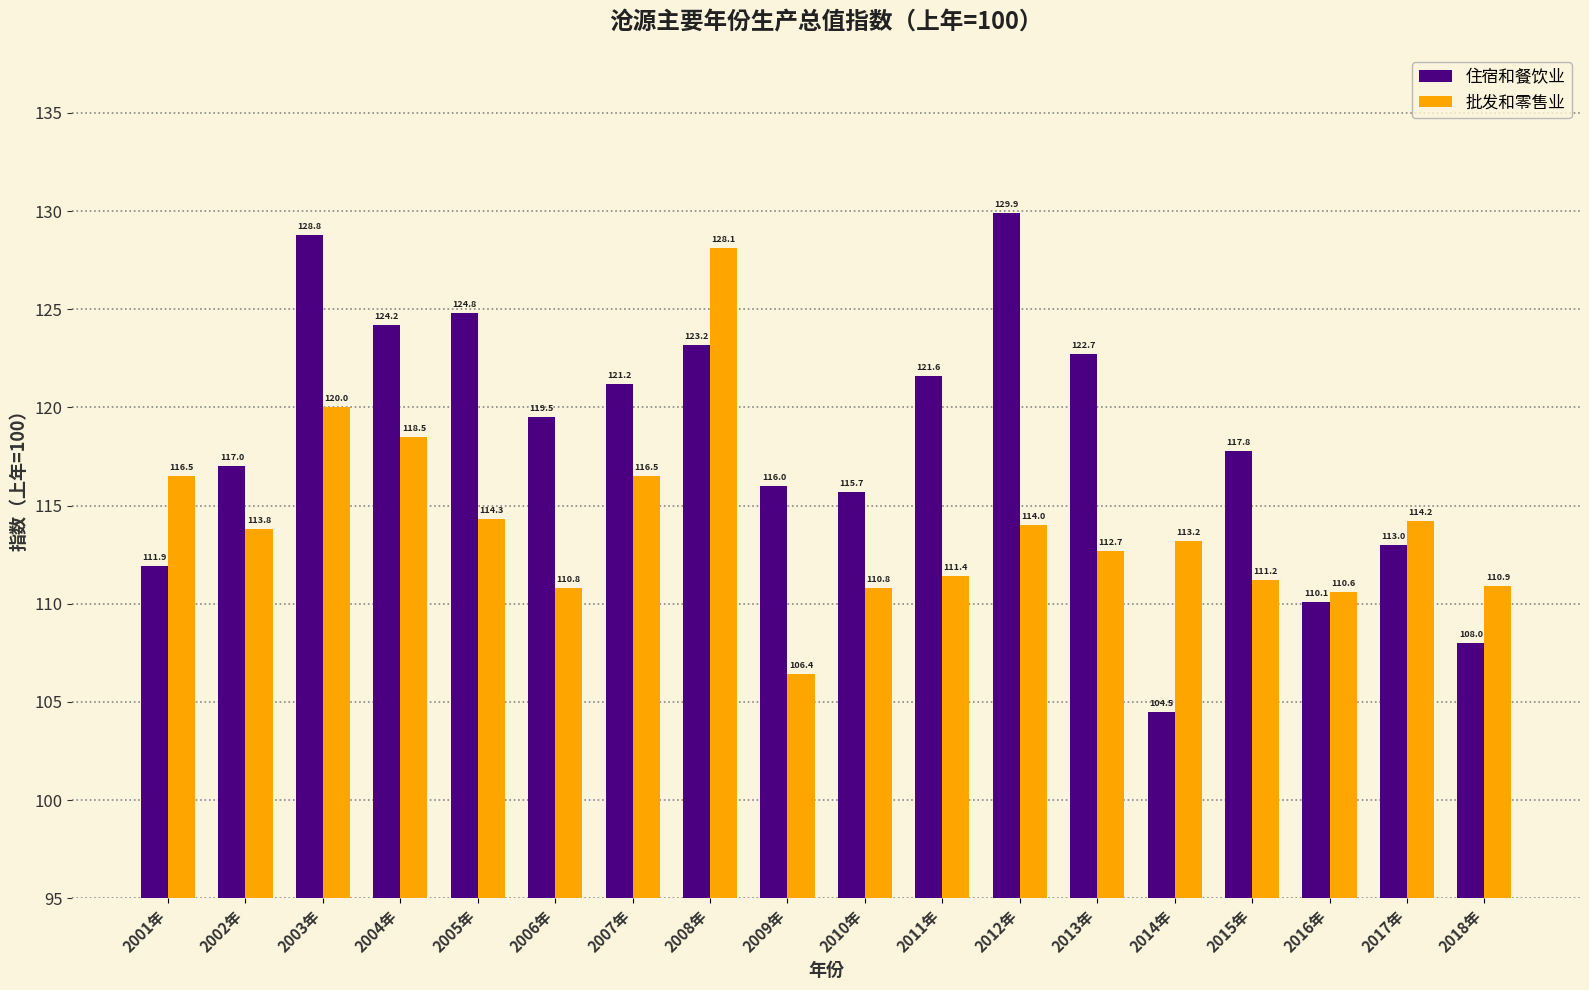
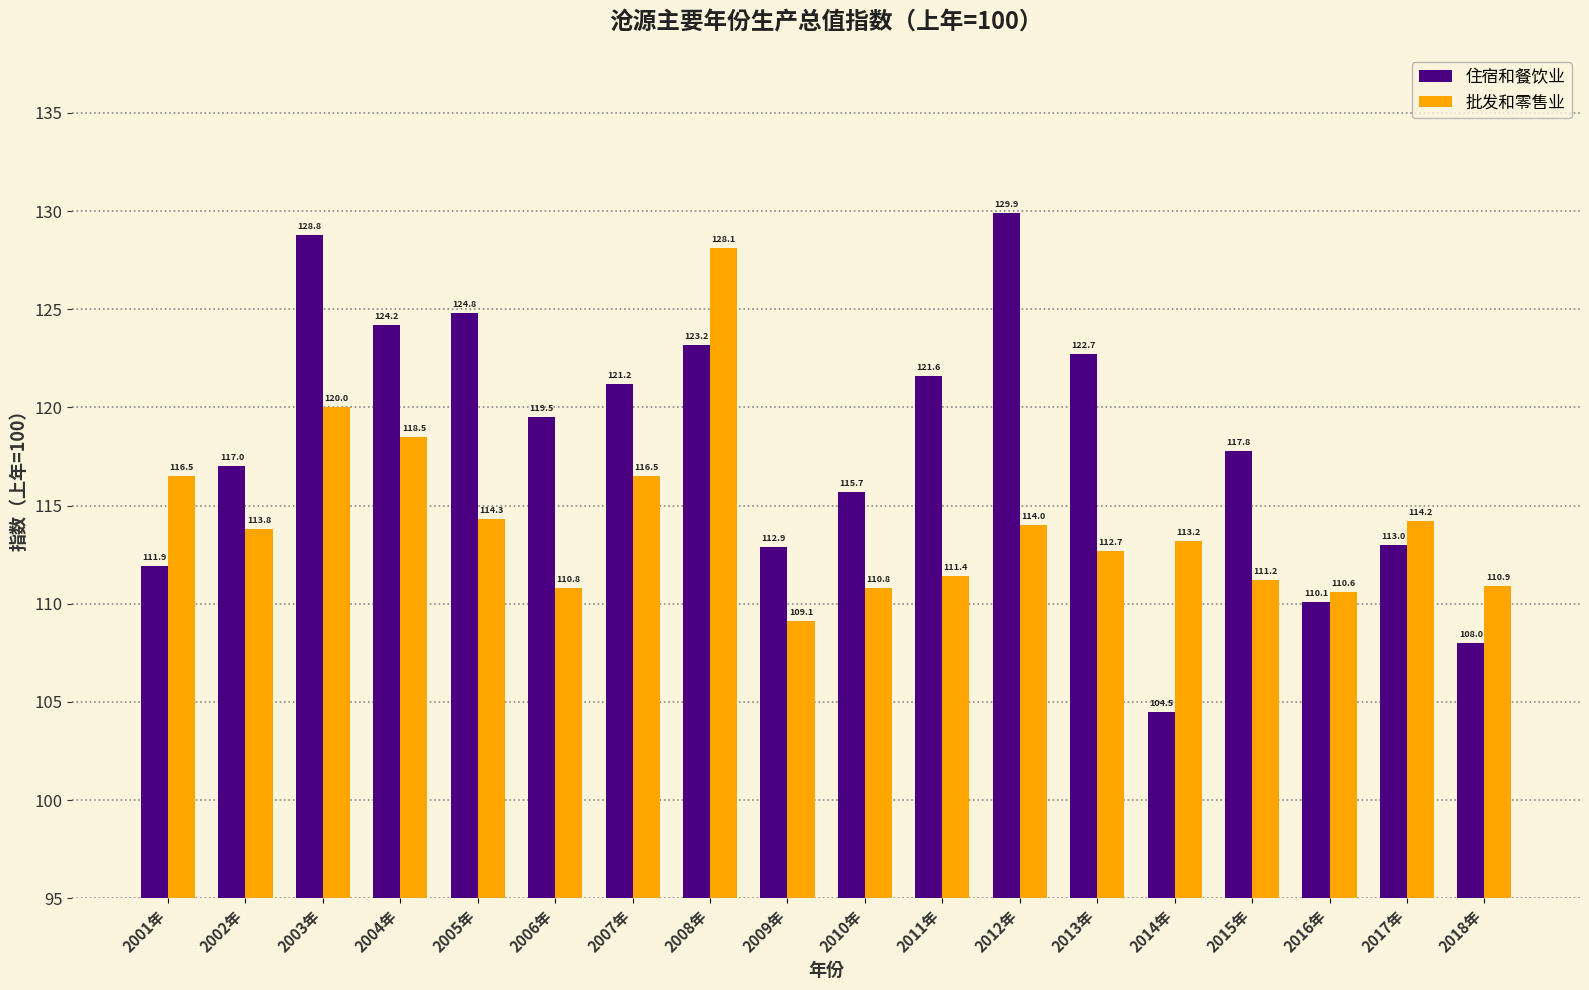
  {
    "住宿和餐饮业": {
      "2001年": 111.9,
      "2002年": 117.0,
      "2003年": 128.8,
      "2004年": 124.2,
      "2005年": 124.8,
      "2006年": 119.5,
      "2007年": 121.2,
      "2008年": 123.2,
-     "2009年": 116.0,
+     "2009年": 112.9,
      "2010年": 115.7,
      "2011年": 121.6,
      "2012年": 129.9,
      "2013年": 122.7,
      "2014年": 104.5,
      "2015年": 117.8,
      "2016年": 110.1,
      "2017年": 113.0,
      "2018年": 108.0
    },
    "批发和零售业": {
      "2001年": 116.5,
      "2002年": 113.8,
      "2003年": 120.0,
      "2004年": 118.5,
      "2005年": 114.3,
      "2006年": 110.8,
      "2007年": 116.5,
      "2008年": 128.1,
-     "2009年": 106.4,
+     "2009年": 109.1,
      "2010年": 110.8,
      "2011年": 111.4,
      "2012年": 114.0,
      "2013年": 112.7,
      "2014年": 113.2,
      "2015年": 111.2,
      "2016年": 110.6,
      "2017年": 114.2,
      "2018年": 110.9
    }
  }
